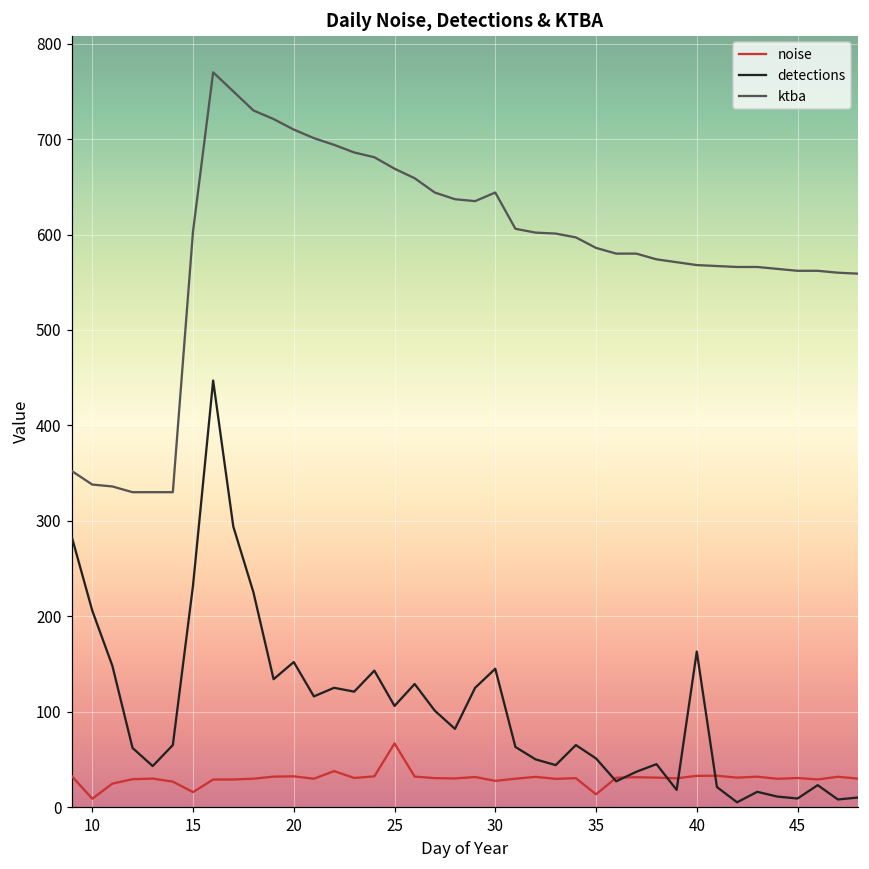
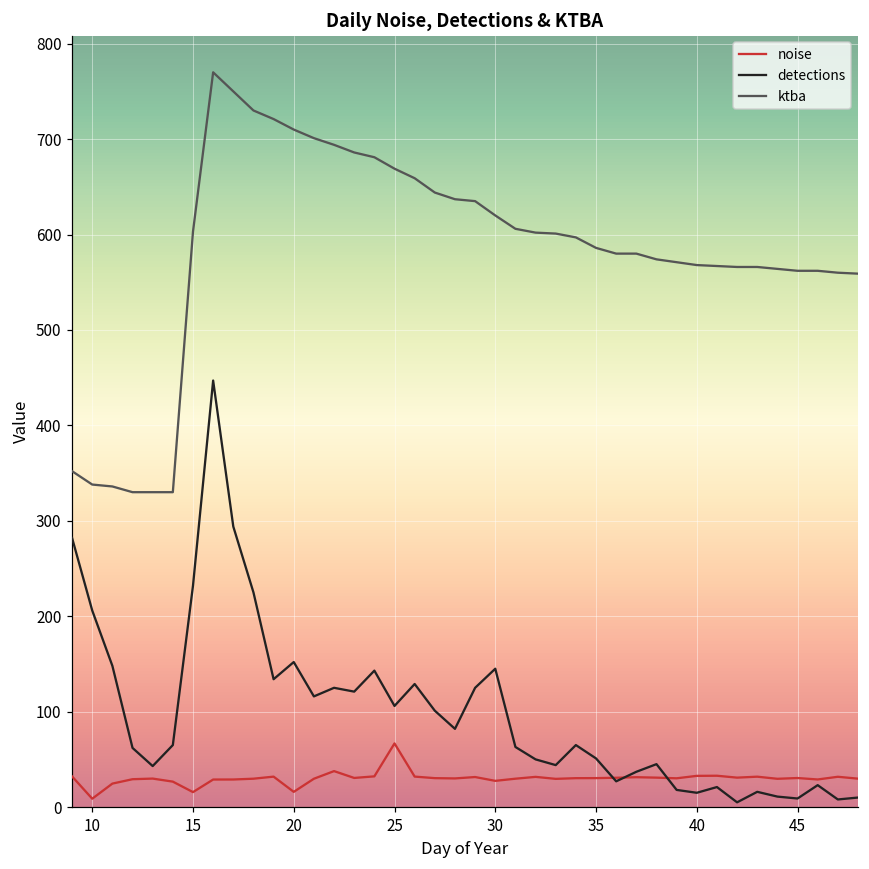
  {
    "noise": {
      "10": 10,
      "15": 20,
-     "20": 30,
+     "20": 20,
      "25": 70,
      "30": 30,
-     "35": 10,
+     "35": 30,
      "40": 30,
      "45": 30
    },
    "detections": {
      "10": 210,
      "15": 230,
      "20": 150,
      "25": 110,
      "30": 150,
      "35": 50,
-     "40": 160,
+     "40": 20,
      "45": 10
    },
    "ktba": {
      "10": 340,
      "15": 600,
      "20": 710,
      "25": 670,
-     "30": 640,
+     "30": 620,
      "35": 590,
      "40": 570,
      "45": 560
    }
  }
